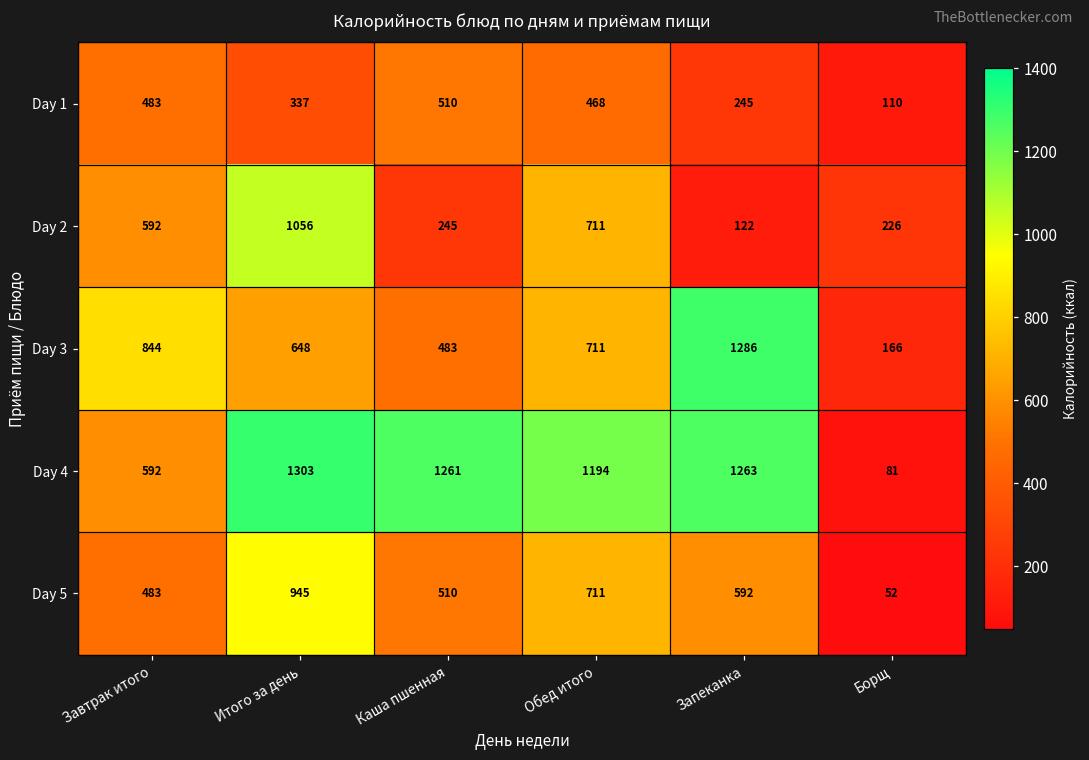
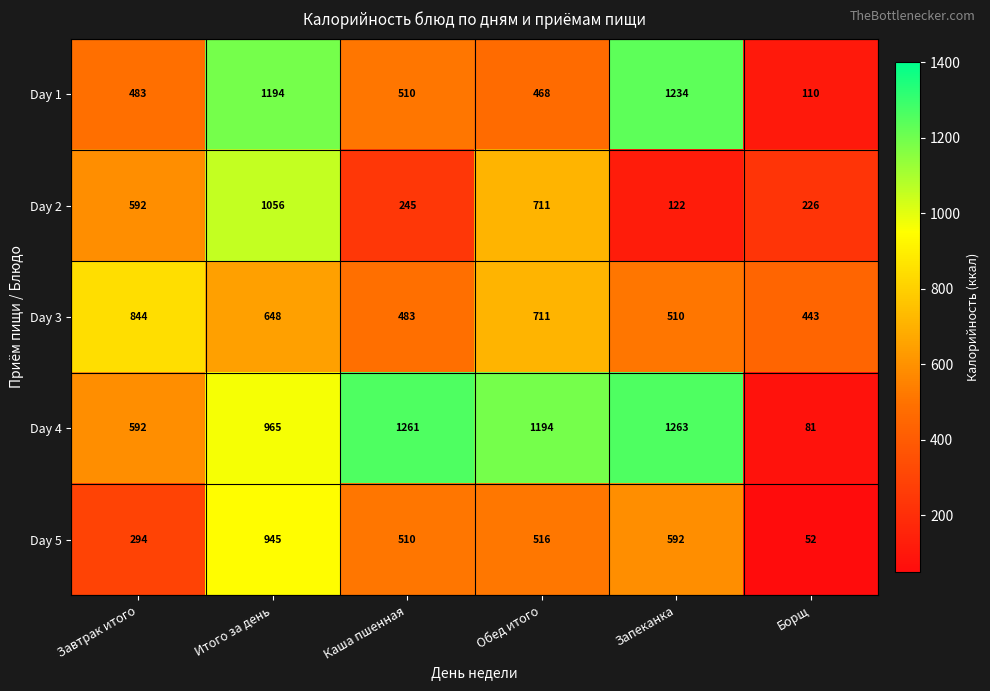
  {
    "Day 1": {
      "Завтрак итого": 483,
-     "Итого за день": 337,
+     "Итого за день": 1194,
      "Каша пшенная": 510,
      "Обед итого": 468,
-     "Запеканка": 245,
+     "Запеканка": 1234,
      "Борщ": 110
    },
    "Day 2": {
      "Завтрак итого": 592,
      "Итого за день": 1056,
      "Каша пшенная": 245,
      "Обед итого": 711,
      "Запеканка": 122,
      "Борщ": 226
    },
    "Day 3": {
      "Завтрак итого": 844,
      "Итого за день": 648,
      "Каша пшенная": 483,
      "Обед итого": 711,
-     "Запеканка": 1286,
-     "Борщ": 166
+     "Запеканка": 510,
+     "Борщ": 443
    },
    "Day 4": {
      "Завтрак итого": 592,
-     "Итого за день": 1303,
+     "Итого за день": 965,
      "Каша пшенная": 1261,
      "Обед итого": 1194,
      "Запеканка": 1263,
      "Борщ": 81
    },
    "Day 5": {
-     "Завтрак итого": 483,
+     "Завтрак итого": 294,
      "Итого за день": 945,
      "Каша пшенная": 510,
-     "Обед итого": 711,
+     "Обед итого": 516,
      "Запеканка": 592,
      "Борщ": 52
    }
  }
